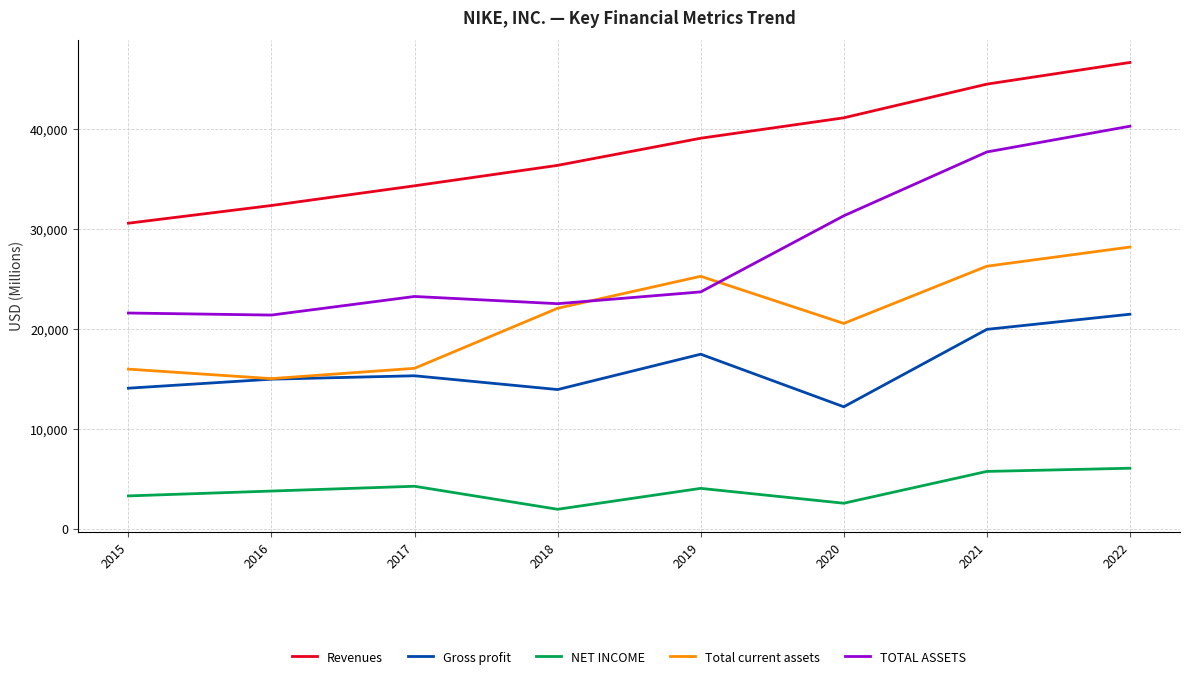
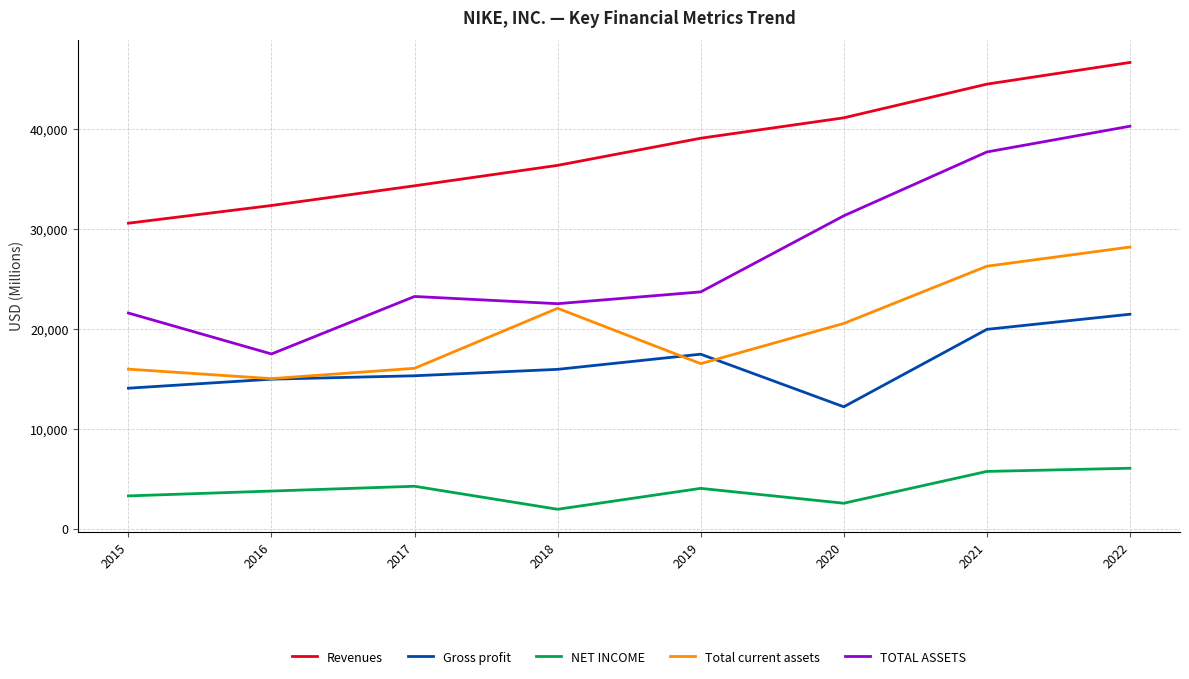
  {
    "Revenues": {
      "2015": "31,000",
      "2016": "32,000",
      "2017": "34,000",
      "2018": "36,000",
      "2019": "39,000",
      "2020": "41,000",
      "2021": "45,000",
      "2022": "47,000"
    },
    "Gross profit": {
      "2015": "14,000",
      "2017": "15,000",
-     "2018": "14,000",
+     "2018": "16,000",
      "2019": "17,000",
      "2020": "12,000",
      "2021": "20,000",
      "2022": "21,000"
    },
    "NET INCOME": {
      "2015": "3,000",
      "2016": "4,000",
      "2017": "4,000",
      "2018": "2,000",
      "2019": "4,000",
      "2020": "3,000",
      "2021": "6,000",
      "2022": "6,000"
    },
    "Total current assets": {
      "2015": "16,000",
      "2017": "16,000",
      "2018": "22,000",
-     "2019": "25,000",
+     "2019": "17,000",
      "2020": "21,000",
      "2021": "26,000",
      "2022": "28,000"
    },
    "TOTAL ASSETS": {
      "2015": "22,000",
-     "2016": "21,000",
+     "2016": "17,000",
      "2017": "23,000",
      "2018": "23,000",
      "2019": "24,000",
      "2020": "31,000",
      "2021": "38,000",
      "2022": "40,000"
    }
  }
